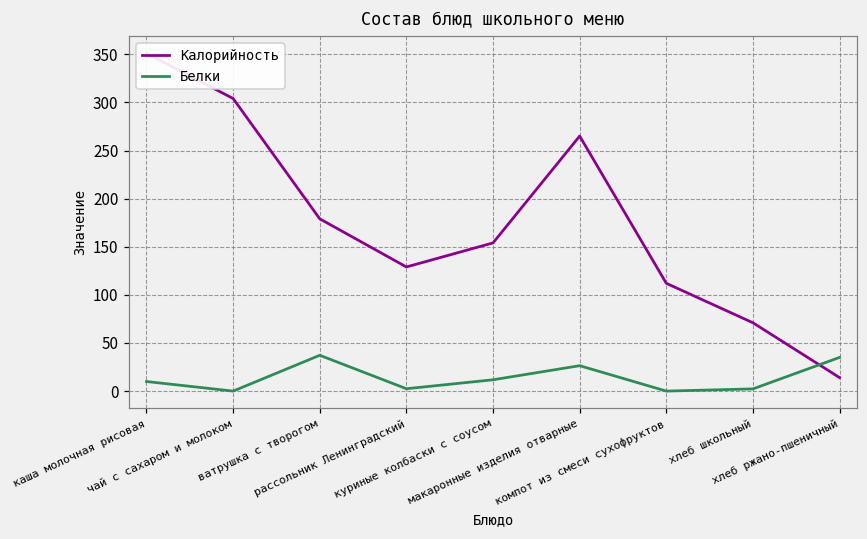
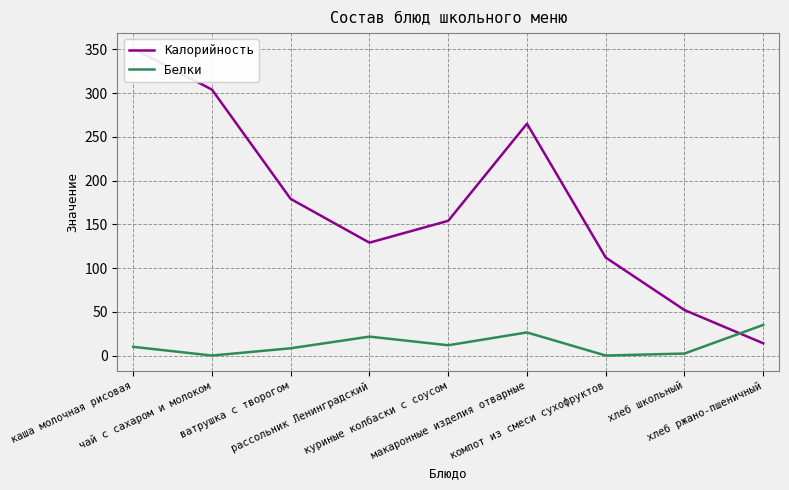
  {
    "Калорийность": {
      "чай с сахаром и молоком": 300,
      "ватрушка с творогом": 180,
      "рассольник Ленинградский": 130,
      "куриные колбаски с соусом": 150,
      "макаронные изделия отварные": 270,
      "компот из смеси сухофруктов": 110,
-     "хлеб школьный": 70,
+     "хлеб школьный": 50,
      "хлеб ржано-пшеничный": 10
    },
    "Белки": {
      "каша молочная рисовая": 10,
      "чай с сахаром и молоком": 0,
-     "ватрушка с творогом": 40,
-     "рассольник Ленинградский": 0,
+     "ватрушка с творогом": 10,
+     "рассольник Ленинградский": 20,
      "куриные колбаски с соусом": 10,
      "макаронные изделия отварные": 30,
      "компот из смеси сухофруктов": 0,
      "хлеб школьный": 0,
      "хлеб ржано-пшеничный": 40
    }
  }
